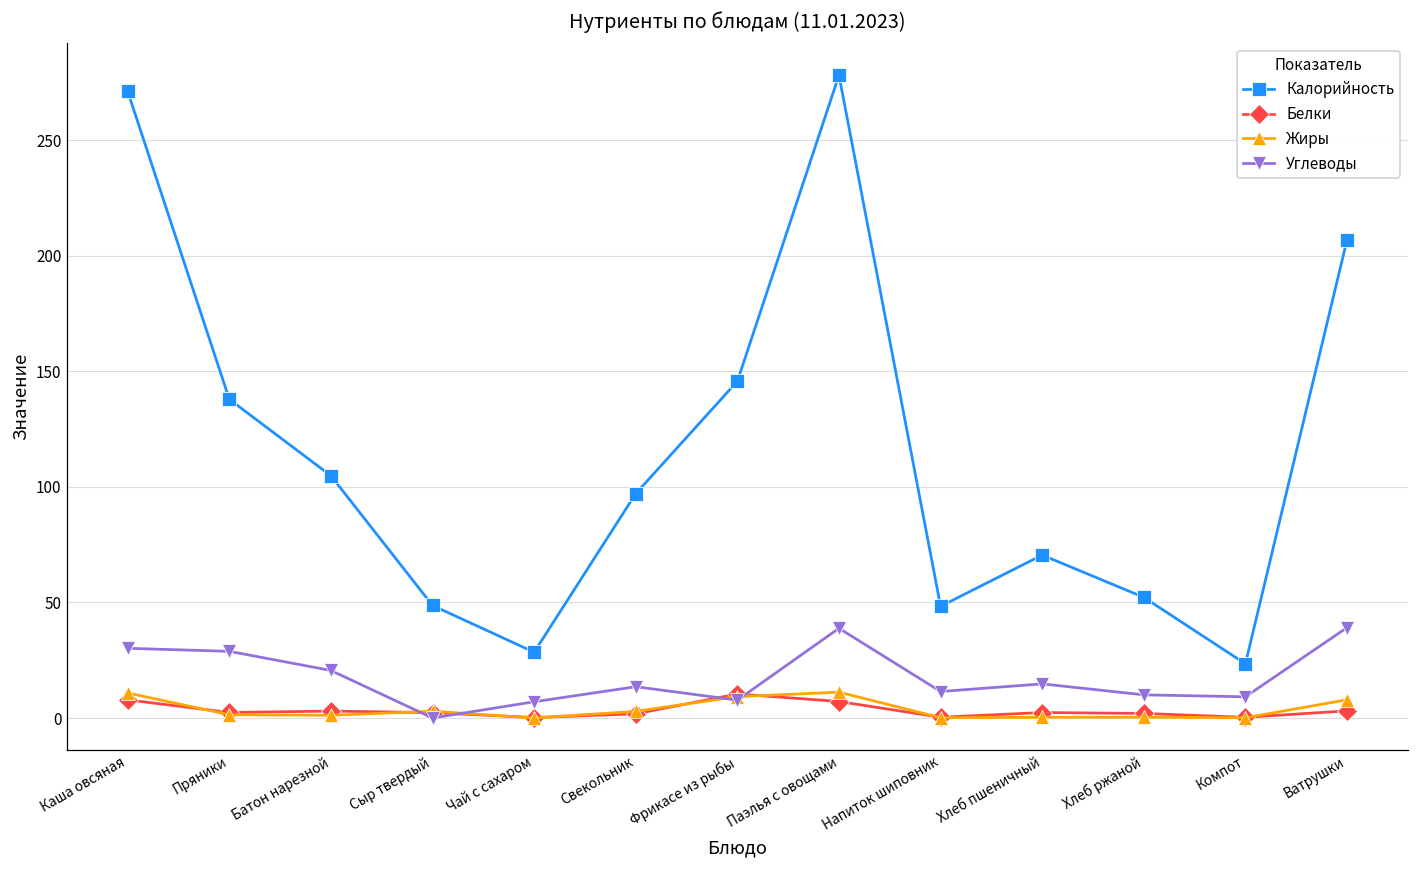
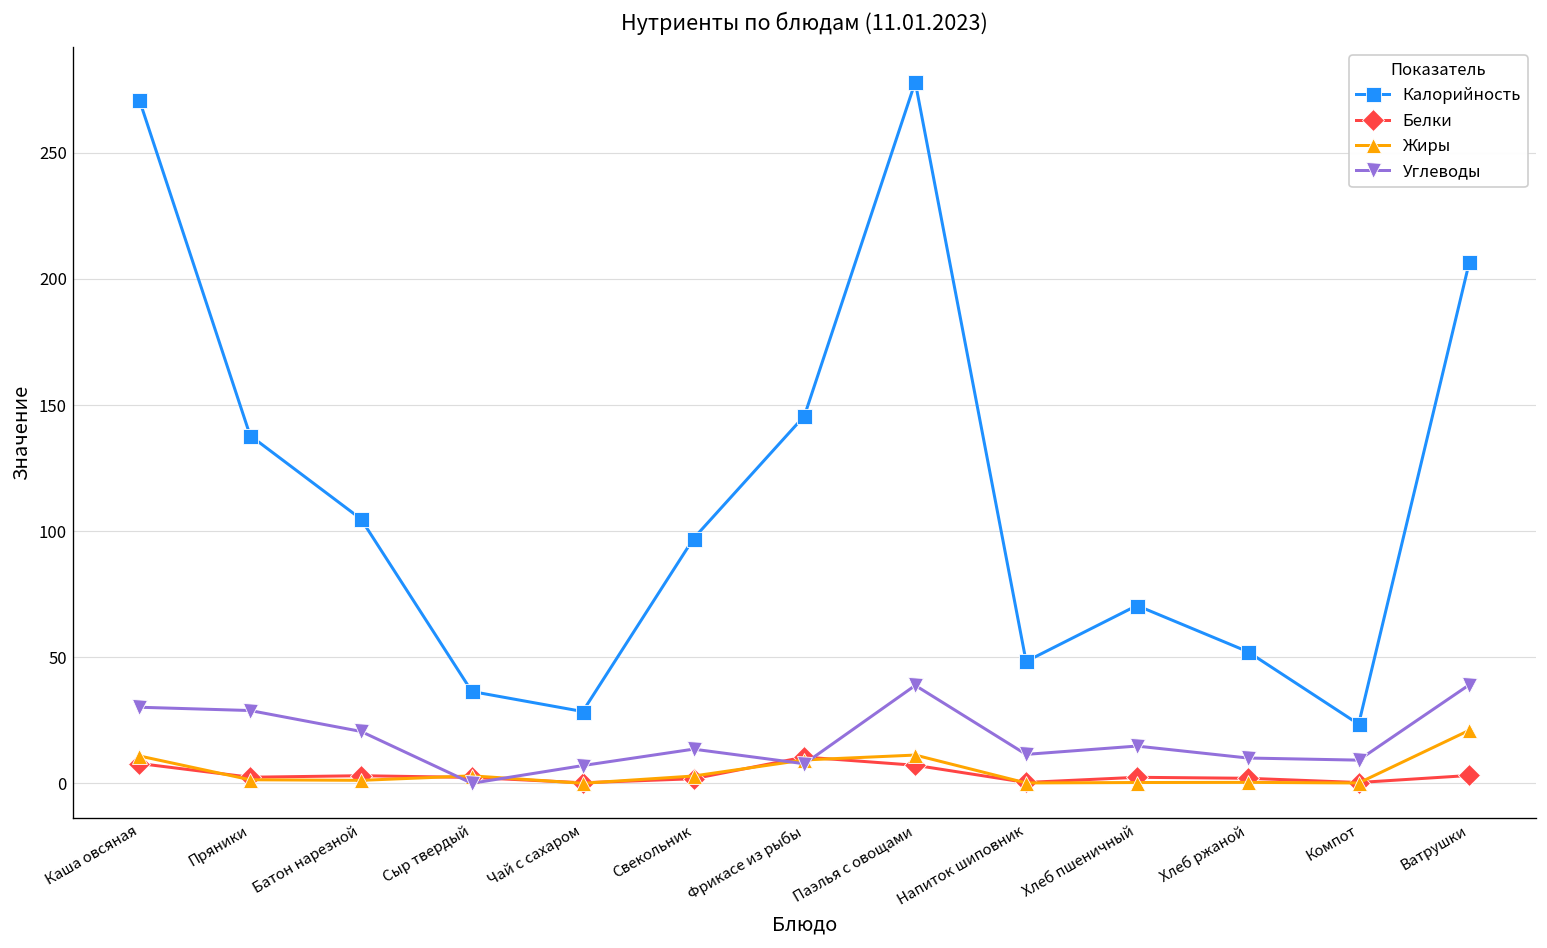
  {
    "Калорийность": {
      "Каша овсяная": 271,
      "Пряники": 138,
      "Батон нарезной": 105,
-     "Сыр твердый": 49,
+     "Сыр твердый": 36,
      "Чай с сахаром": 28,
      "Свекольник": 97,
      "Фрикасе из рыбы": 146,
      "Паэлья с овощами": 278,
      "Напиток шиповник": 48,
      "Хлеб пшеничный": 71,
      "Хлеб ржаной": 52,
      "Компот": 23,
      "Ватрушки": 207
    },
    "Белки": {
      "Каша овсяная": 8,
      "Батон нарезной": 3,
      "Паэлья с овощами": 7,
      "Хлеб пшеничный": 2,
      "Хлеб ржаной": 2,
      "Ватрушки": 3
    },
    "Жиры": {
      "Каша овсяная": 11,
      "Батон нарезной": 1,
      "Паэлья с овощами": 11,
      "Хлеб пшеничный": 0,
      "Хлеб ржаной": 0,
-     "Ватрушки": 8
+     "Ватрушки": 21
    },
    "Углеводы": {
      "Каша овсяная": 30,
      "Пряники": 29,
      "Батон нарезной": 21,
      "Сыр твердый": 0,
      "Чай с сахаром": 7,
      "Свекольник": 14,
      "Фрикасе из рыбы": 8,
      "Паэлья с овощами": 39,
      "Напиток шиповник": 11,
      "Хлеб пшеничный": 15,
      "Хлеб ржаной": 10,
      "Компот": 9,
      "Ватрушки": 39
    }
  }
